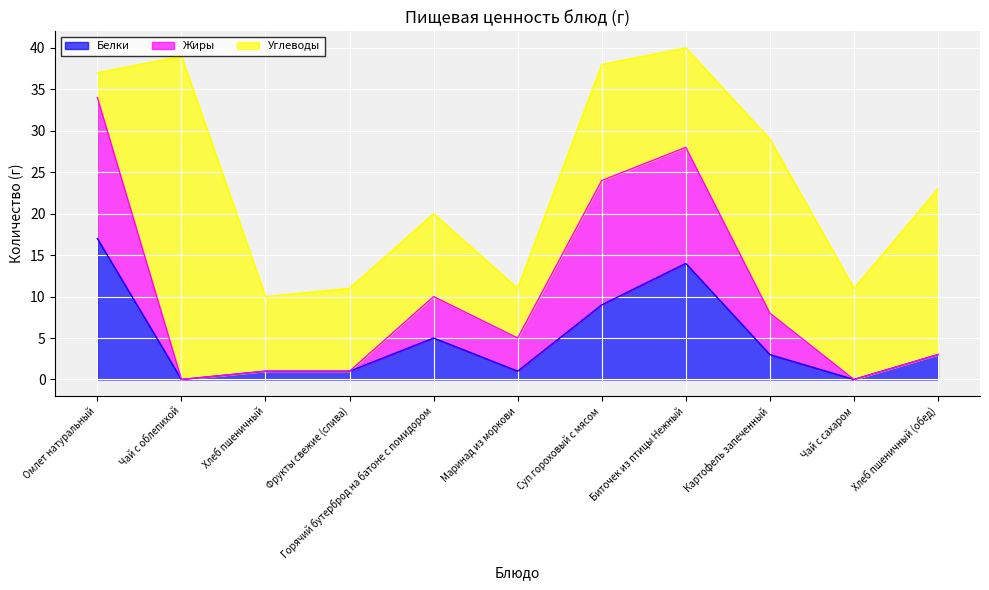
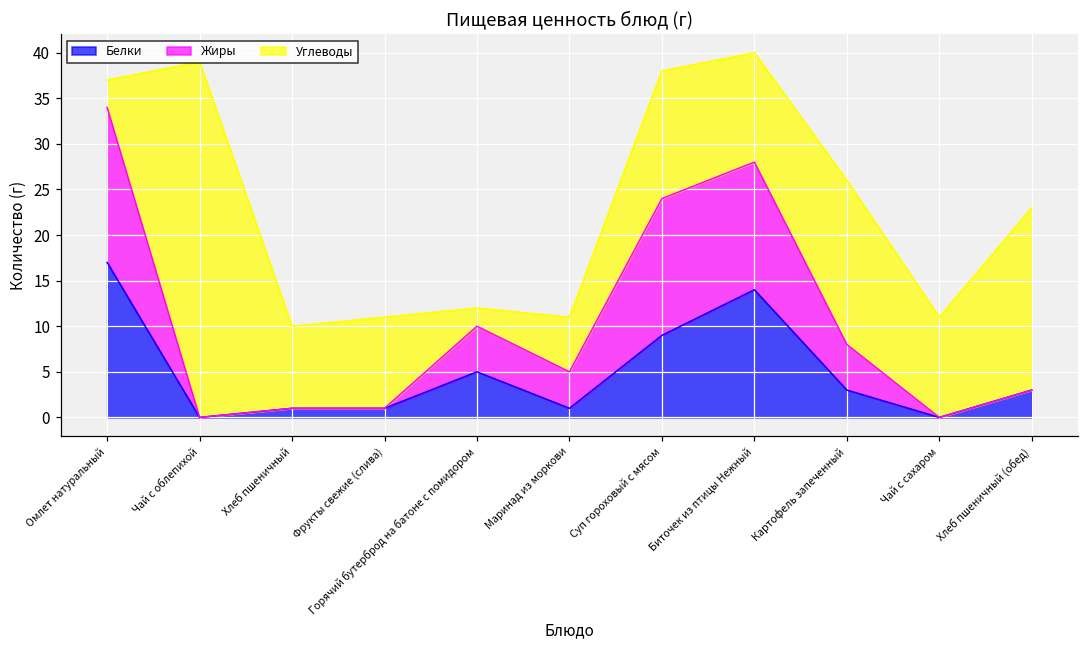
  {
    "Белки": {
      "Омлет натуральный": 17,
      "Горячий бутерброд на батоне с помидором": 5,
      "Маринад из моркови": 1,
      "Суп гороховый с мясом": 9,
      "Биточек из птицы Нежный": 14,
      "Картофель запеченный": 3
    },
    "Жиры": {
      "Омлет натуральный": 17,
      "Горячий бутерброд на батоне с помидором": 5,
      "Маринад из моркови": 4,
      "Суп гороховый с мясом": 15,
      "Биточек из птицы Нежный": 14,
      "Картофель запеченный": 5
    },
    "Углеводы": {
      "Омлет натуральный": 3,
      "Чай с облепихой": 39,
      "Хлеб пшеничный": 9,
      "Фрукты свежие (слива)": 10,
-     "Горячий бутерброд на батоне с помидором": 10,
+     "Горячий бутерброд на батоне с помидором": 2,
      "Маринад из моркови": 6,
      "Суп гороховый с мясом": 14,
      "Биточек из птицы Нежный": 12,
-     "Картофель запеченный": 21,
+     "Картофель запеченный": 18,
      "Чай с сахаром": 11,
      "Хлеб пшеничный (обед)": 20
    }
  }
